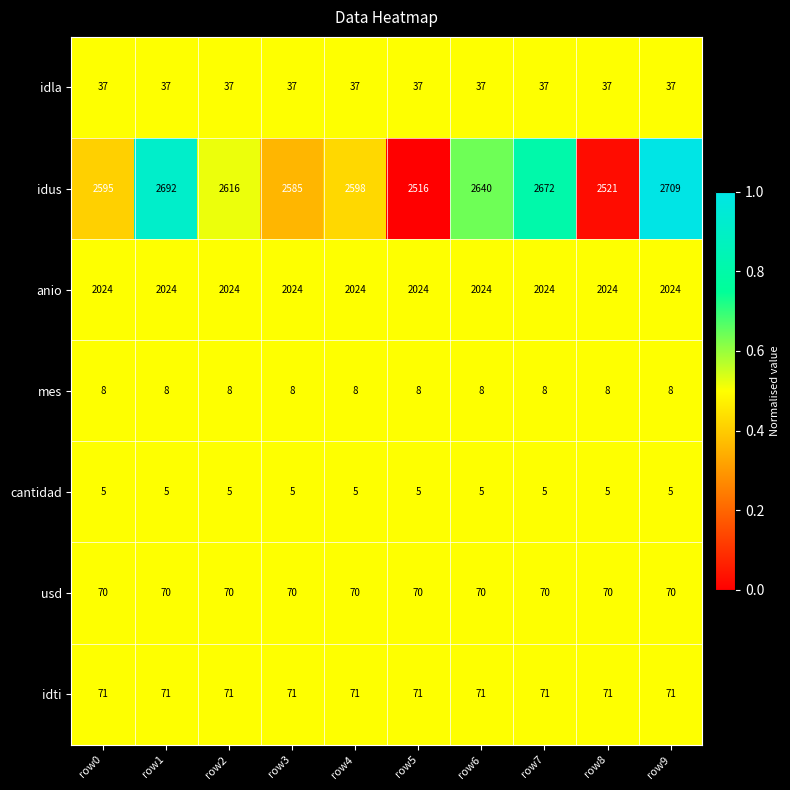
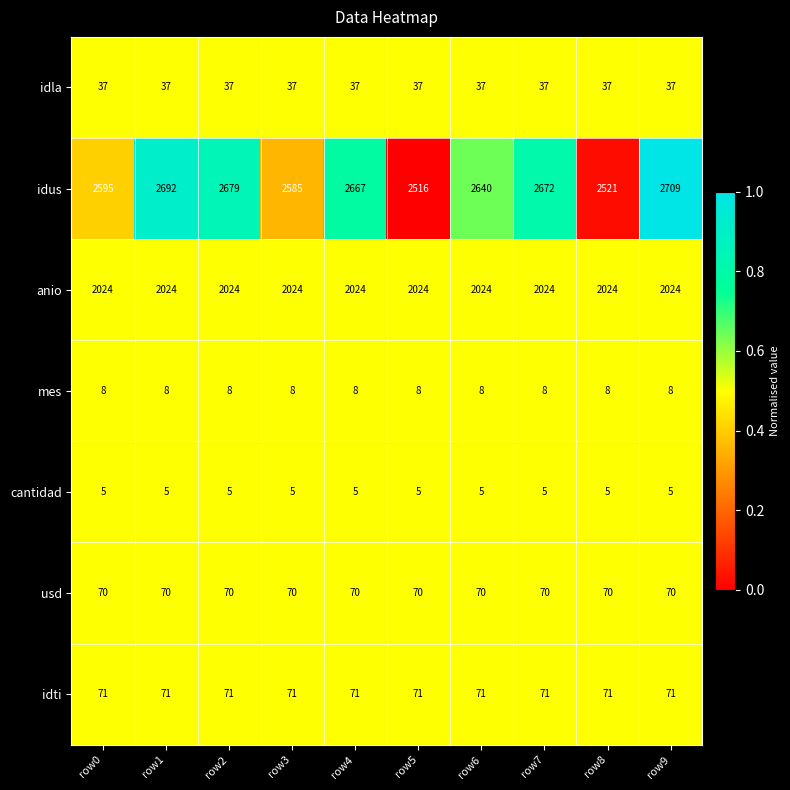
  {
    "idla": {
      "row0": 37,
      "row1": 37,
      "row2": 37,
      "row3": 37,
      "row4": 37,
      "row5": 37,
      "row6": 37,
      "row7": 37,
      "row8": 37,
      "row9": 37
    },
    "idus": {
      "row0": 2595,
      "row1": 2692,
-     "row2": 2616,
+     "row2": 2679,
      "row3": 2585,
-     "row4": 2598,
+     "row4": 2667,
      "row5": 2516,
      "row6": 2640,
      "row7": 2672,
      "row8": 2521,
      "row9": 2709
    },
    "anio": {
      "row0": 2024,
      "row1": 2024,
      "row2": 2024,
      "row3": 2024,
      "row4": 2024,
      "row5": 2024,
      "row6": 2024,
      "row7": 2024,
      "row8": 2024,
      "row9": 2024
    },
    "mes": {
      "row0": 8,
      "row1": 8,
      "row2": 8,
      "row3": 8,
      "row4": 8,
      "row5": 8,
      "row6": 8,
      "row7": 8,
      "row8": 8,
      "row9": 8
    },
    "cantidad": {
      "row0": 5,
      "row1": 5,
      "row2": 5,
      "row3": 5,
      "row4": 5,
      "row5": 5,
      "row6": 5,
      "row7": 5,
      "row8": 5,
      "row9": 5
    },
    "usd": {
      "row0": 70,
      "row1": 70,
      "row2": 70,
      "row3": 70,
      "row4": 70,
      "row5": 70,
      "row6": 70,
      "row7": 70,
      "row8": 70,
      "row9": 70
    },
    "idti": {
      "row0": 71,
      "row1": 71,
      "row2": 71,
      "row3": 71,
      "row4": 71,
      "row5": 71,
      "row6": 71,
      "row7": 71,
      "row8": 71,
      "row9": 71
    }
  }
